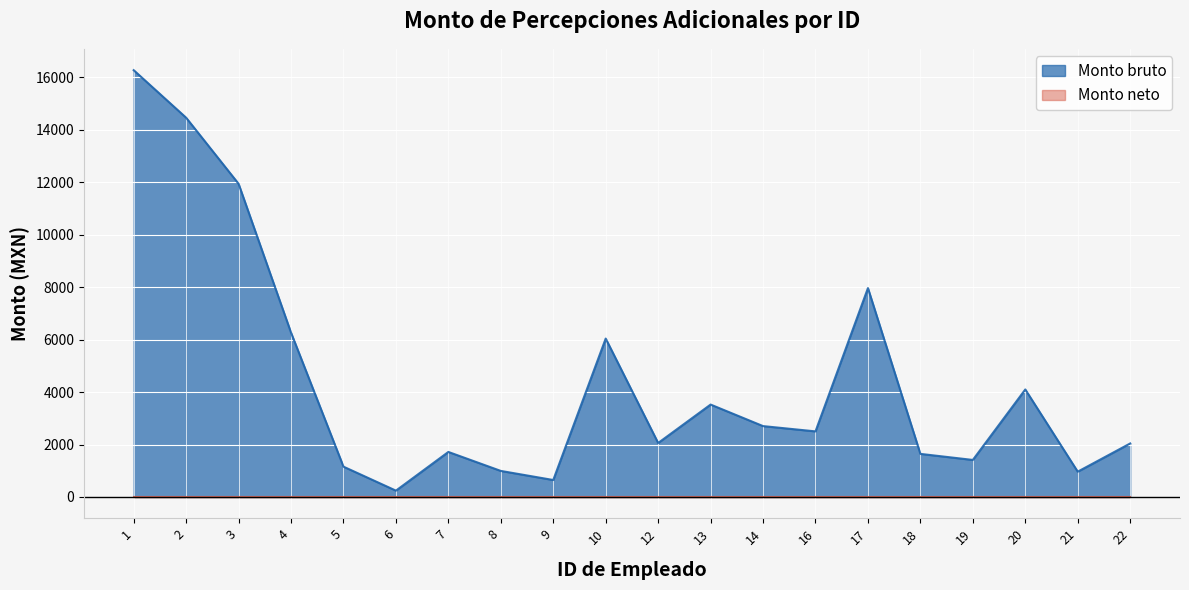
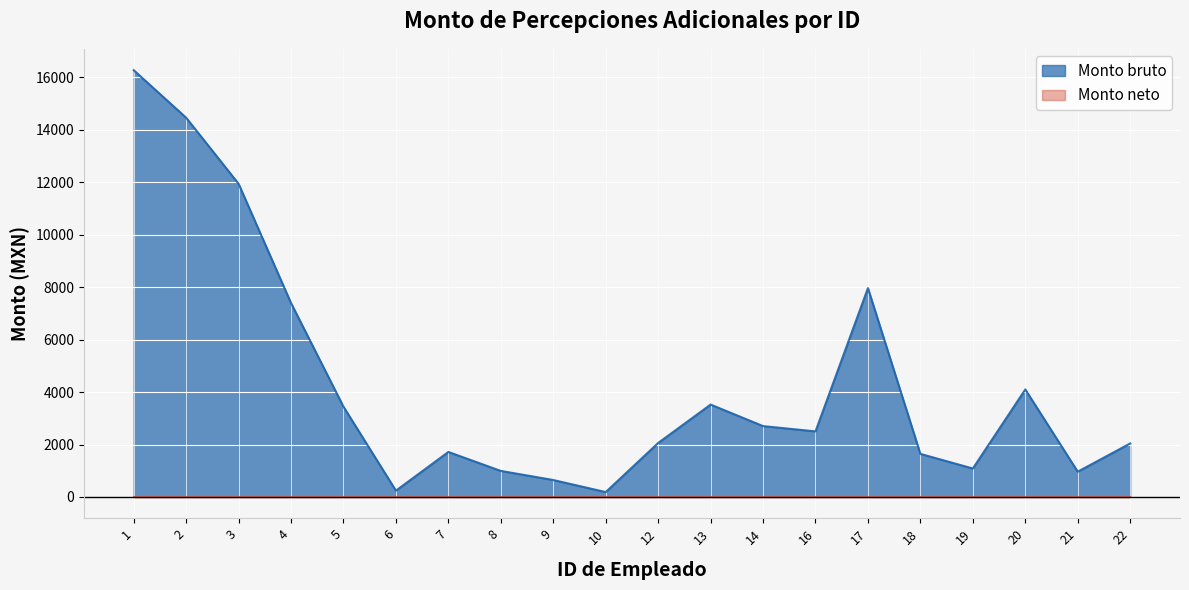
  {
    "Monto bruto": {
      "1": 16300,
      "2": 14500,
      "3": 11900,
-     "4": 6300,
-     "5": 1200,
+     "4": 7400,
+     "5": 3400,
      "6": 200,
      "7": 1700,
      "8": 1000,
      "9": 600,
-     "10": 6000,
+     "10": 200,
      "12": 2100,
      "13": 3500,
      "14": 2700,
      "16": 2500,
      "17": 8000,
      "18": 1600,
-     "19": 1400,
+     "19": 1100,
      "20": 4100,
      "21": 1000,
      "22": 2000
    },
    "Monto neto": {
      "1": 0,
      "2": 0,
      "3": 0,
      "4": 0,
      "5": 0,
      "6": 0,
      "7": 0,
      "8": 0,
      "9": 0,
      "10": 0,
      "12": 0,
      "13": 0,
      "14": 0,
      "16": 0,
      "17": 0,
      "18": 0,
      "19": 0,
      "20": 0,
      "21": 0,
      "22": 0
    }
  }
